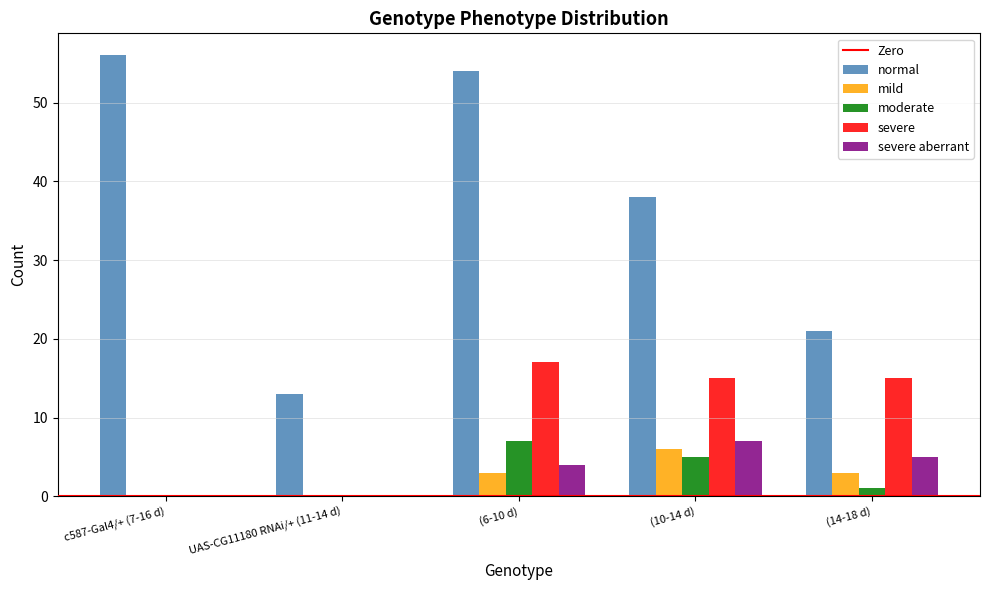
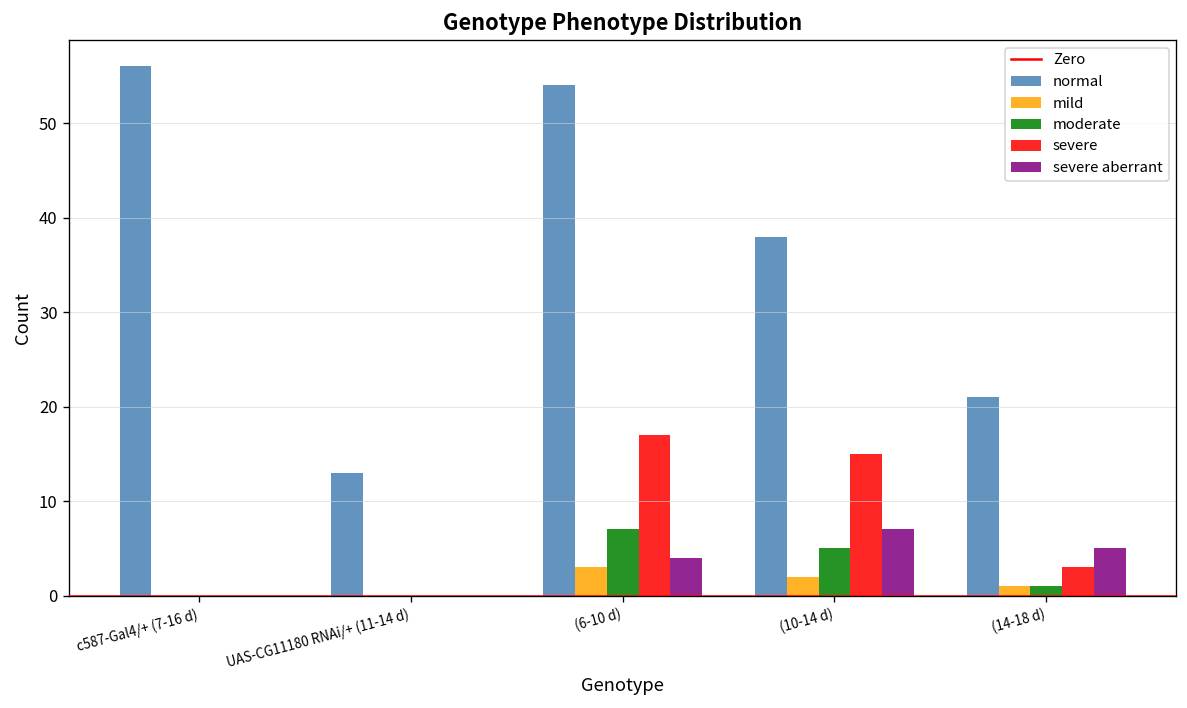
  {
    "normal": {
      "c587-Gal4/+ (7-16 d)": 56,
      "UAS-CG11180 RNAi/+ (11-14 d)": 13,
      "(6-10 d)": 54,
      "(10-14 d)": 38,
      "(14-18 d)": 21
    },
    "mild": {
      "c587-Gal4/+ (7-16 d)": 0,
      "UAS-CG11180 RNAi/+ (11-14 d)": 0,
      "(6-10 d)": 3,
-     "(10-14 d)": 6,
-     "(14-18 d)": 3
+     "(10-14 d)": 2,
+     "(14-18 d)": 1
    },
    "moderate": {
      "c587-Gal4/+ (7-16 d)": 0,
      "UAS-CG11180 RNAi/+ (11-14 d)": 0,
      "(6-10 d)": 7,
      "(10-14 d)": 5,
      "(14-18 d)": 1
    },
    "severe": {
      "c587-Gal4/+ (7-16 d)": 0,
      "UAS-CG11180 RNAi/+ (11-14 d)": 0,
      "(6-10 d)": 17,
      "(10-14 d)": 15,
-     "(14-18 d)": 15
+     "(14-18 d)": 3
    },
    "severe aberrant": {
      "c587-Gal4/+ (7-16 d)": 0,
      "UAS-CG11180 RNAi/+ (11-14 d)": 0,
      "(6-10 d)": 4,
      "(10-14 d)": 7,
      "(14-18 d)": 5
    }
  }
